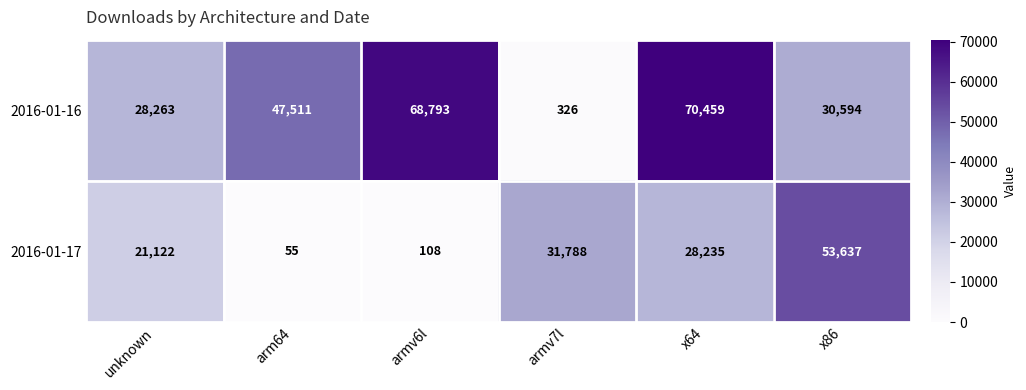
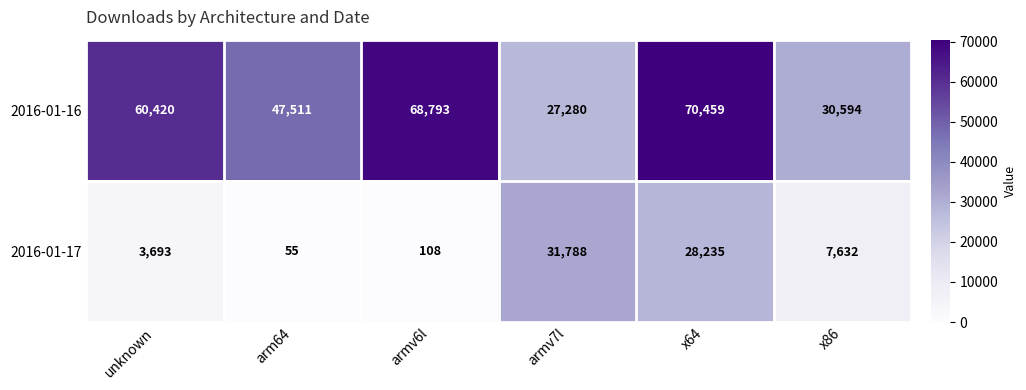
  {
    "2016-01-16": {
-     "unknown": "28,263",
+     "unknown": "60,420",
      "arm64": "47,511",
      "armv6l": "68,793",
-     "armv7l": "326",
+     "armv7l": "27,280",
      "x64": "70,459",
      "x86": "30,594"
    },
    "2016-01-17": {
-     "unknown": "21,122",
+     "unknown": "3,693",
      "arm64": "55",
      "armv6l": "108",
      "armv7l": "31,788",
      "x64": "28,235",
-     "x86": "53,637"
+     "x86": "7,632"
    }
  }
